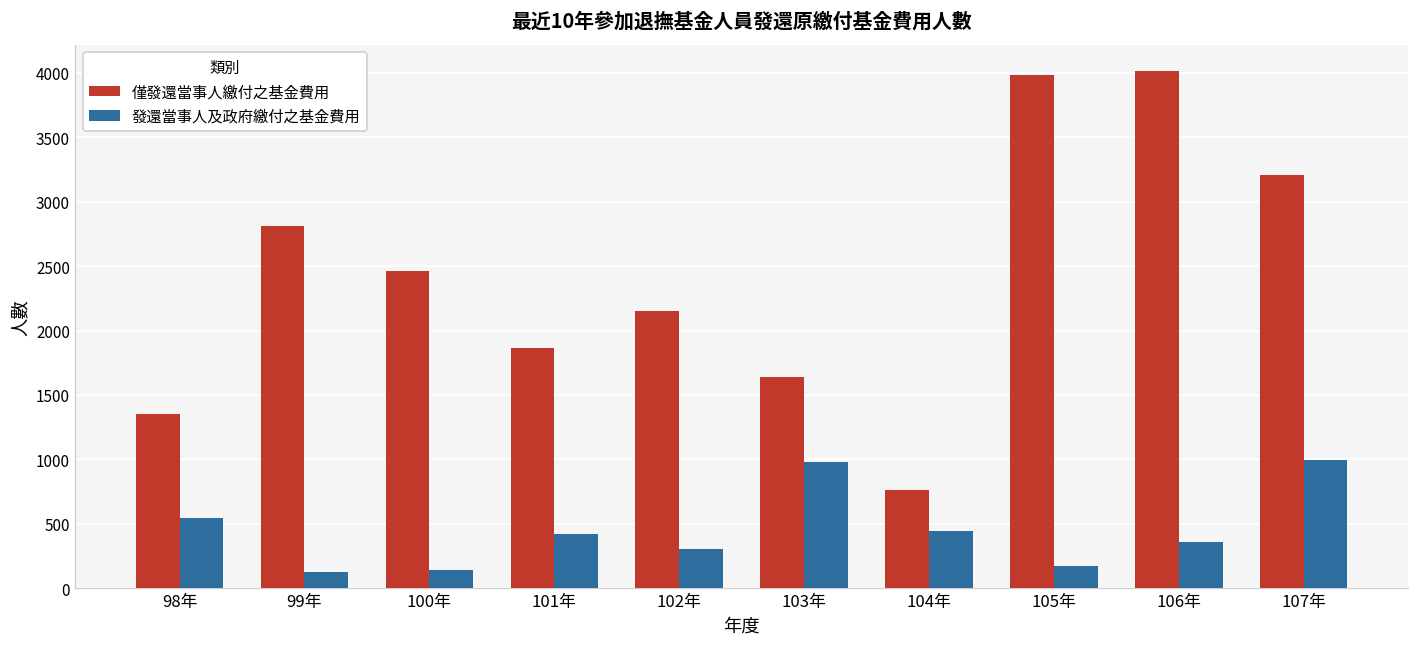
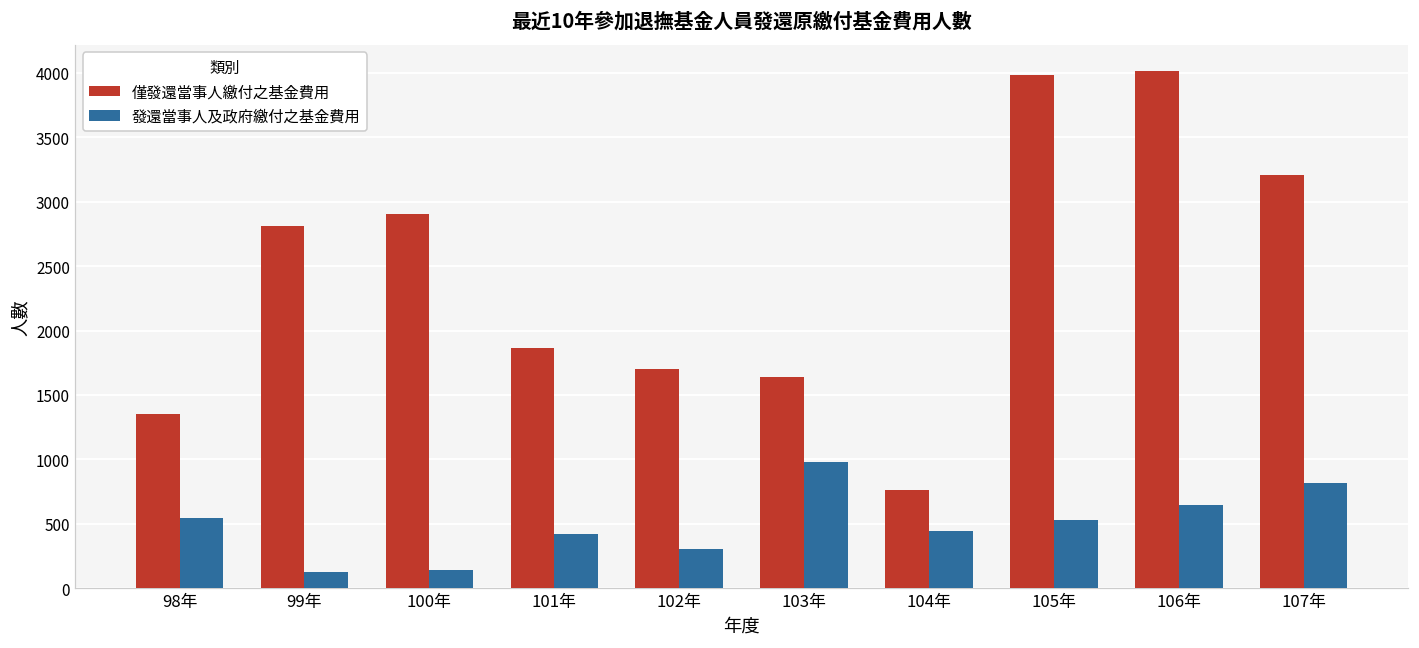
  {
    "僅發還當事人繳付之基金費用": {
      "98年": 1350,
      "99年": 2810,
-     "100年": 2460,
+     "100年": 2910,
      "101年": 1860,
-     "102年": 2160,
+     "102年": 1700,
      "103年": 1640,
      "104年": 760,
      "105年": 3990,
      "106年": 4020,
      "107年": 3210
    },
    "發還當事人及政府繳付之基金費用": {
      "98年": 550,
      "99年": 120,
      "100年": 140,
      "101年": 420,
      "102年": 300,
      "103年": 980,
      "104年": 440,
-     "105年": 170,
-     "106年": 360,
-     "107年": 990
+     "105年": 530,
+     "106年": 650,
+     "107年": 820
    }
  }
